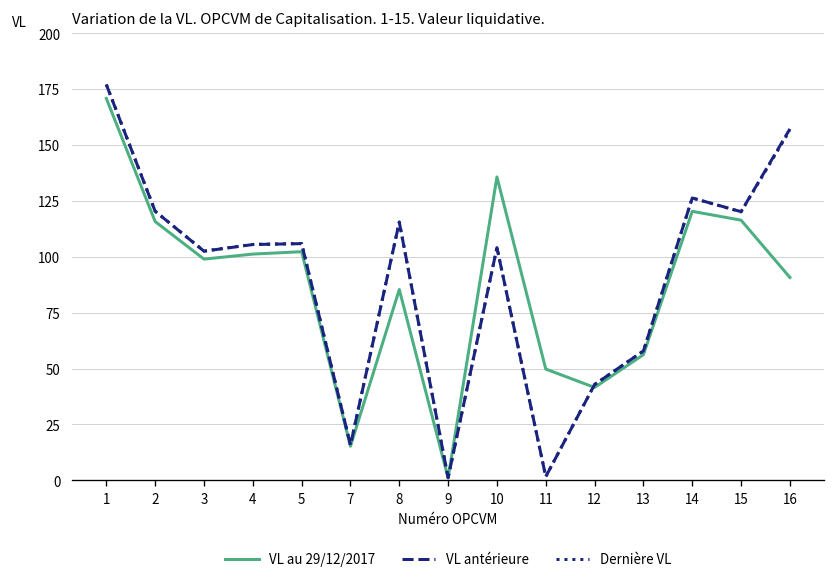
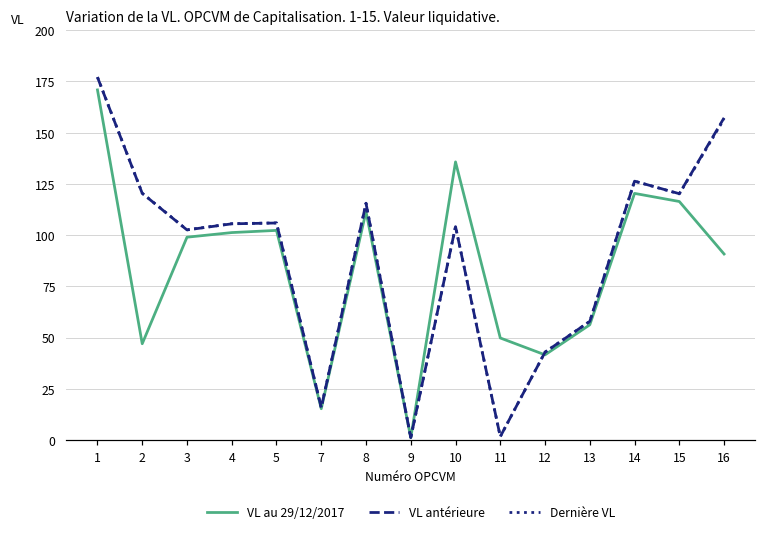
  {
    "VL au 29/12/2017": {
      "1": 171,
-     "2": 116,
+     "2": 47,
      "3": 99,
      "4": 101,
      "5": 102,
-     "8": 85,
+     "8": 111,
      "10": 136,
      "11": 50,
      "13": 56,
      "14": 120,
      "15": 116,
      "16": 91
    }
  }
